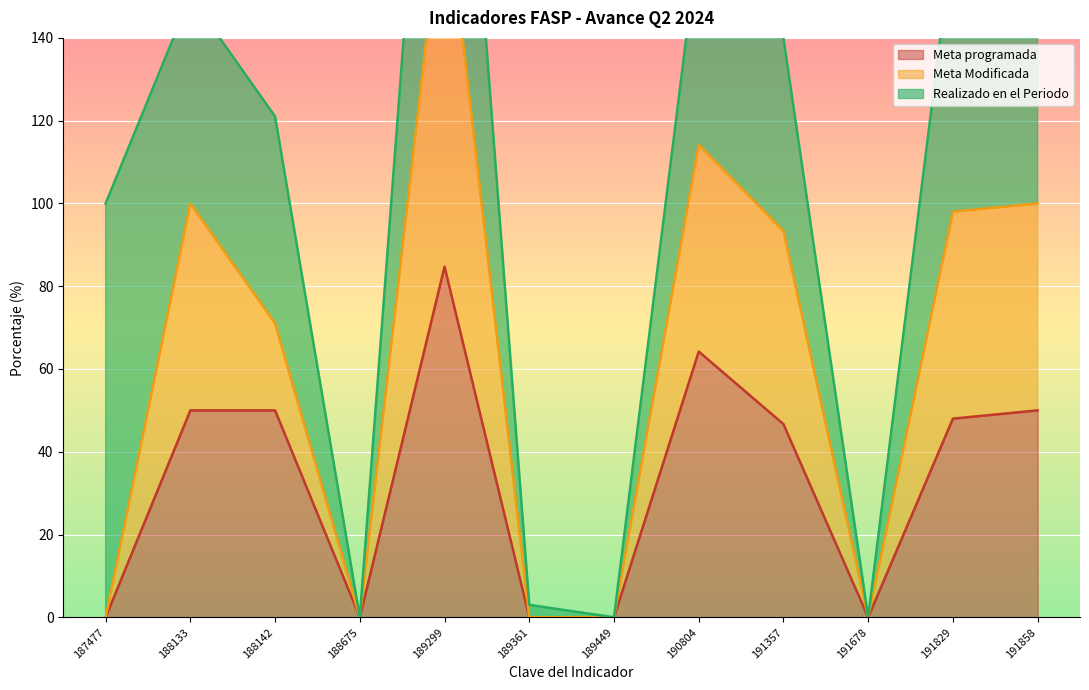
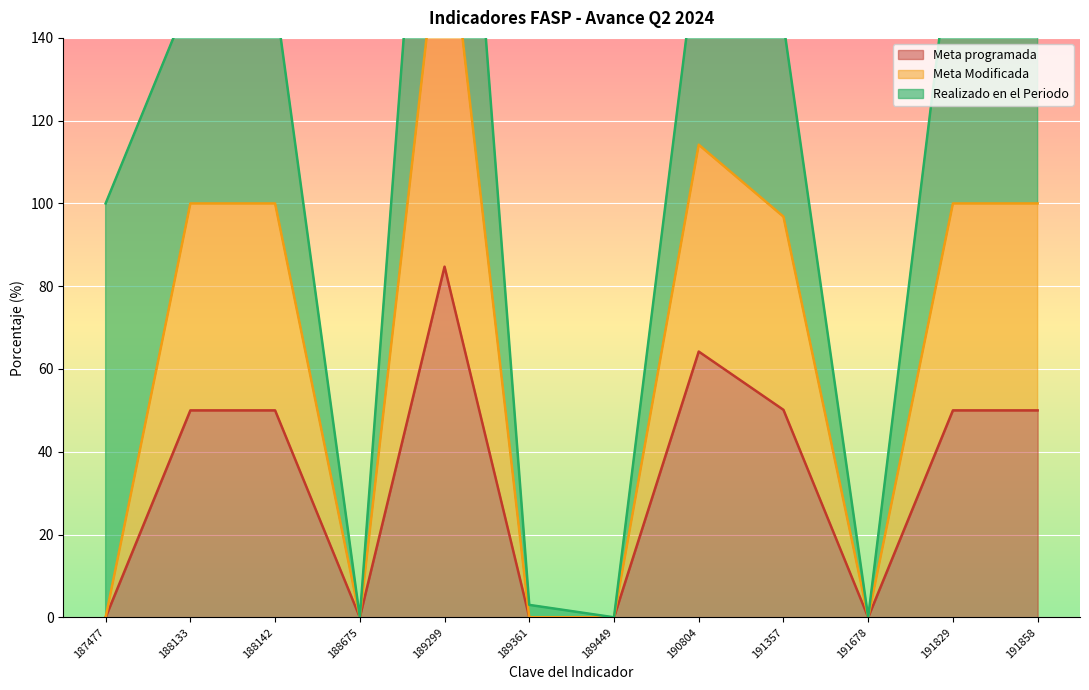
  {
    "Meta programada": {
      "188133": 50,
      "188142": 50,
      "189299": 85,
      "190804": 64,
-     "191357": 47,
-     "191829": 48,
+     "191357": 50,
+     "191829": 50,
      "191858": 50
    },
    "Meta Modificada": {
      "188133": 50,
-     "188142": 21,
+     "188142": 50,
      "190804": 50,
      "191357": 47,
      "191829": 50,
      "191858": 50
    },
    "Realizado en el Periodo": {
      "187477": 100,
      "189361": 3
    }
  }
